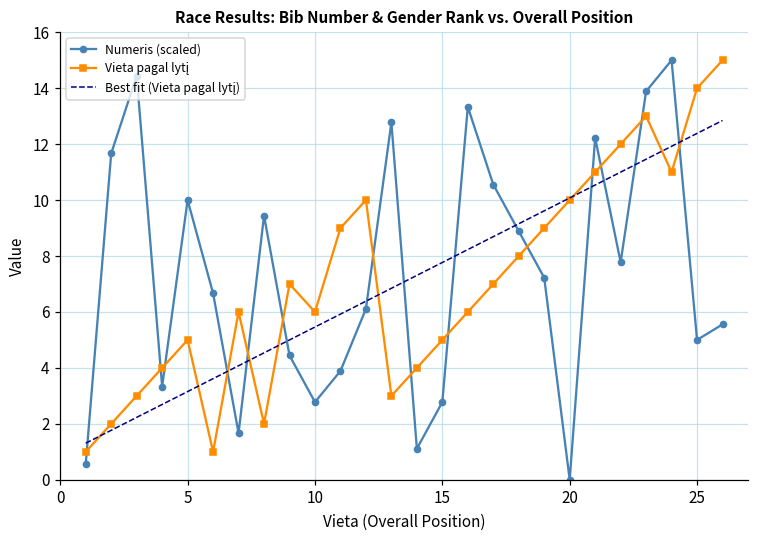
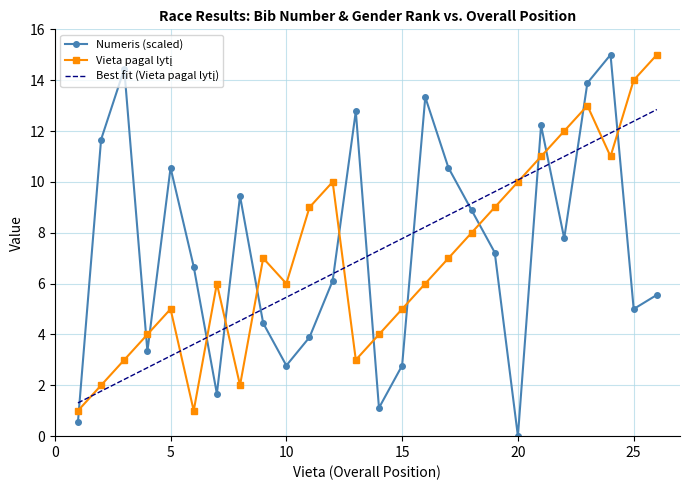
  {
    "Numeris (scaled)": {
-     "5": 10.0,
+     "5": 10.6,
      "10": 2.8,
      "15": 2.8,
      "20": 0.0,
      "25": 5.0
    },
    "Vieta pagal lytį": {
      "5": 5.0,
      "10": 6.0,
      "15": 5.0,
      "25": 14.0
    }
  }
